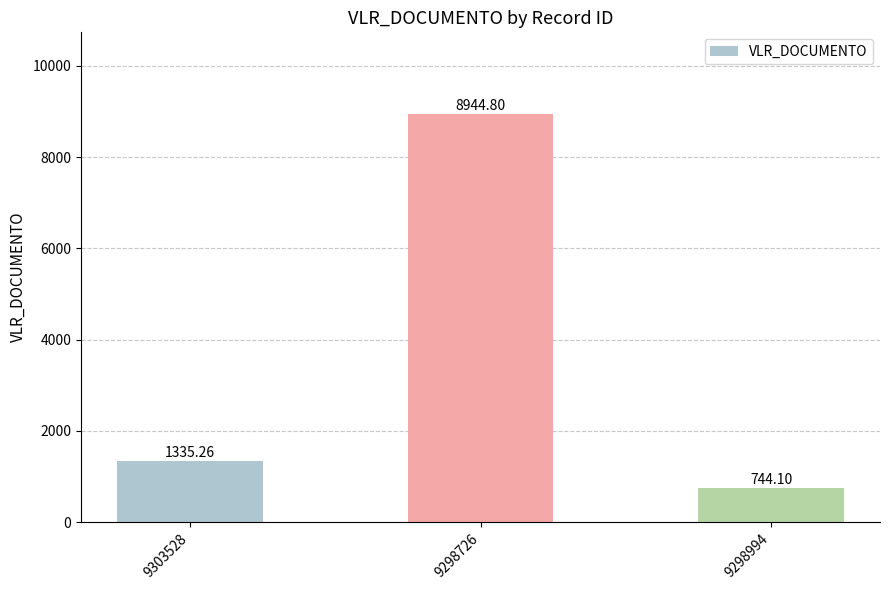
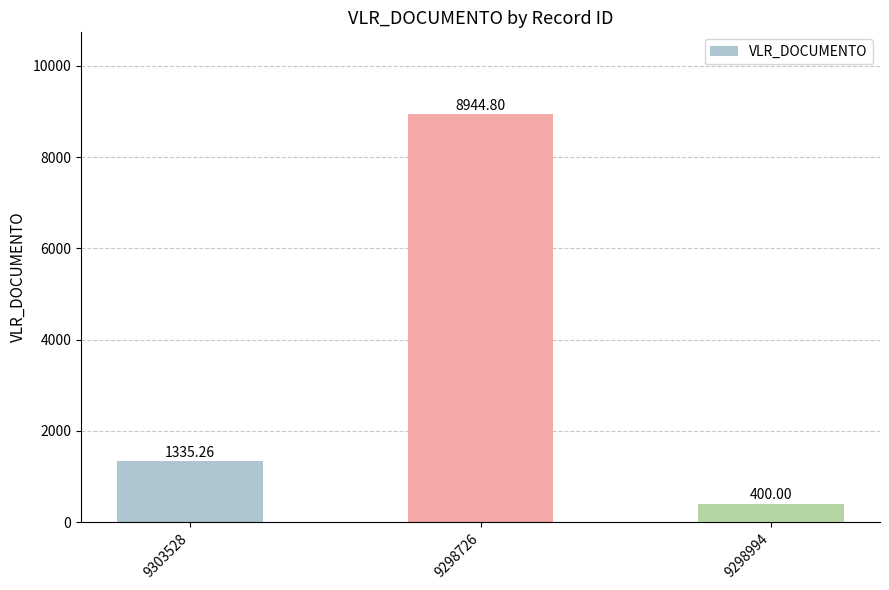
  {
    "9303528": 1335.26,
    "9298726": 8944.80,
-   "9298994": 744.10
+   "9298994": 400.00
  }
